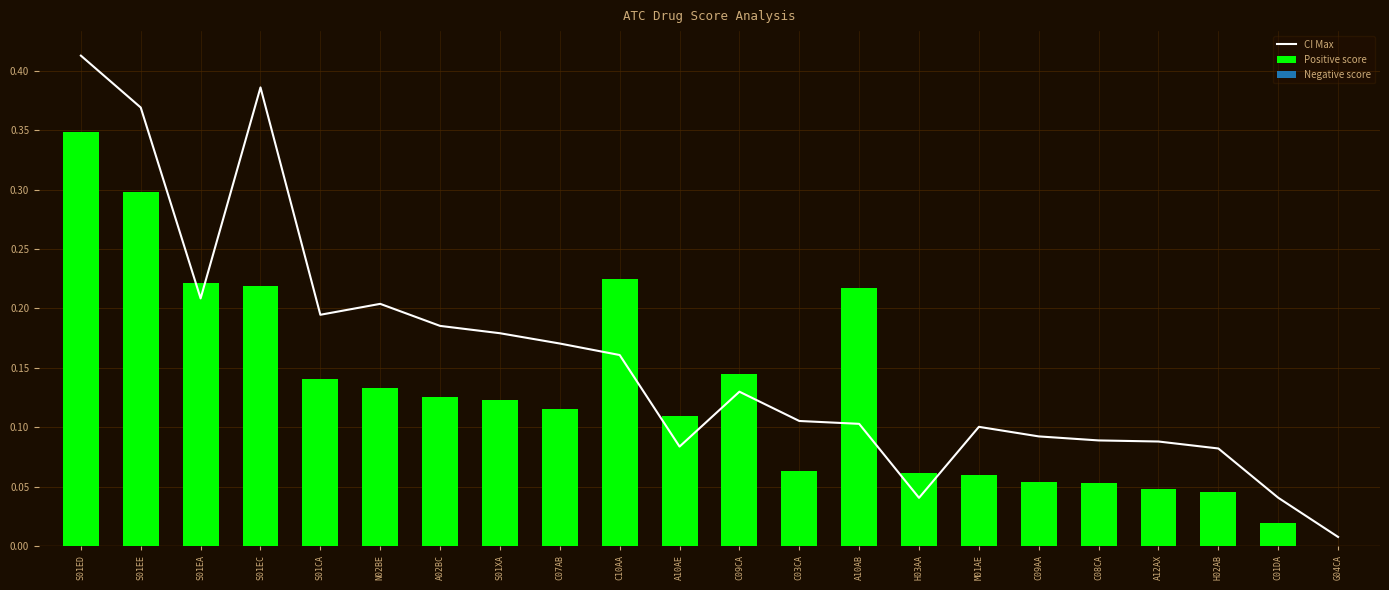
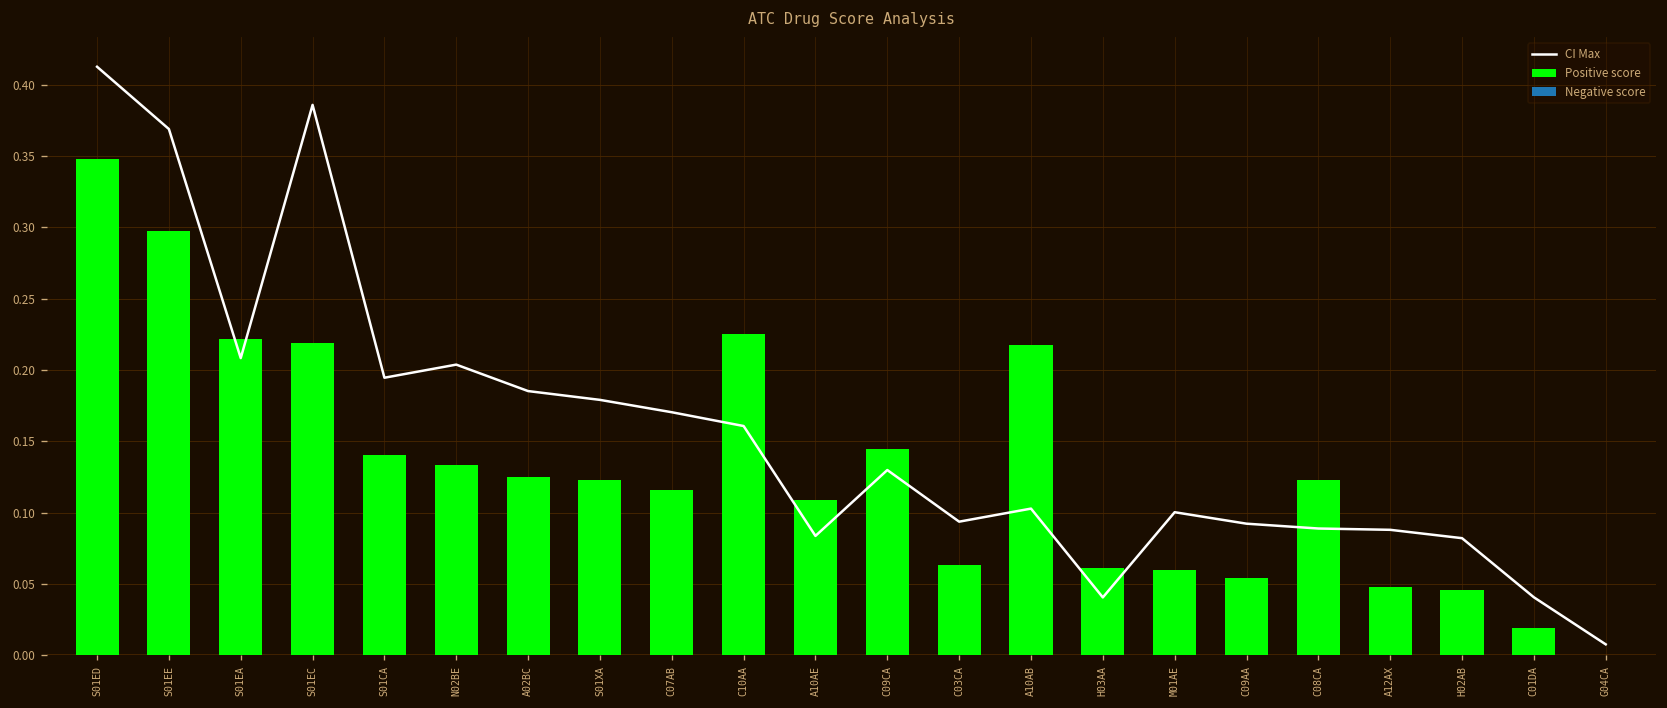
  {
    "Positive score": {
      "S01ED": 0.348,
      "S01EE": 0.298,
      "S01EA": 0.221,
      "S01EC": 0.219,
      "S01CA": 0.140,
      "N02BE": 0.133,
      "A02BC": 0.125,
      "S01XA": 0.123,
      "C07AB": 0.116,
      "C10AA": 0.225,
      "A10AE": 0.109,
      "C09CA": 0.145,
      "C03CA": 0.063,
      "A10AB": 0.218,
      "H03AA": 0.061,
      "M01AE": 0.060,
      "C09AA": 0.054,
-     "C08CA": 0.053,
+     "C08CA": 0.123,
      "A12AX": 0.048,
      "H02AB": 0.045,
      "C01DA": 0.019
    },
    "CI Max": {
      "S01ED": 0.413,
      "S01EE": 0.369,
      "S01EA": 0.208,
      "S01EC": 0.386,
      "S01CA": 0.195,
      "N02BE": 0.204,
      "A02BC": 0.185,
      "S01XA": 0.179,
      "C07AB": 0.170,
      "C10AA": 0.161,
      "A10AE": 0.084,
      "C09CA": 0.130,
-     "C03CA": 0.105,
+     "C03CA": 0.094,
      "A10AB": 0.103,
      "H03AA": 0.041,
      "M01AE": 0.100,
      "C09AA": 0.092,
      "C08CA": 0.089,
      "A12AX": 0.088,
      "H02AB": 0.082,
      "C01DA": 0.041,
      "G04CA": 0.008
    }
  }
